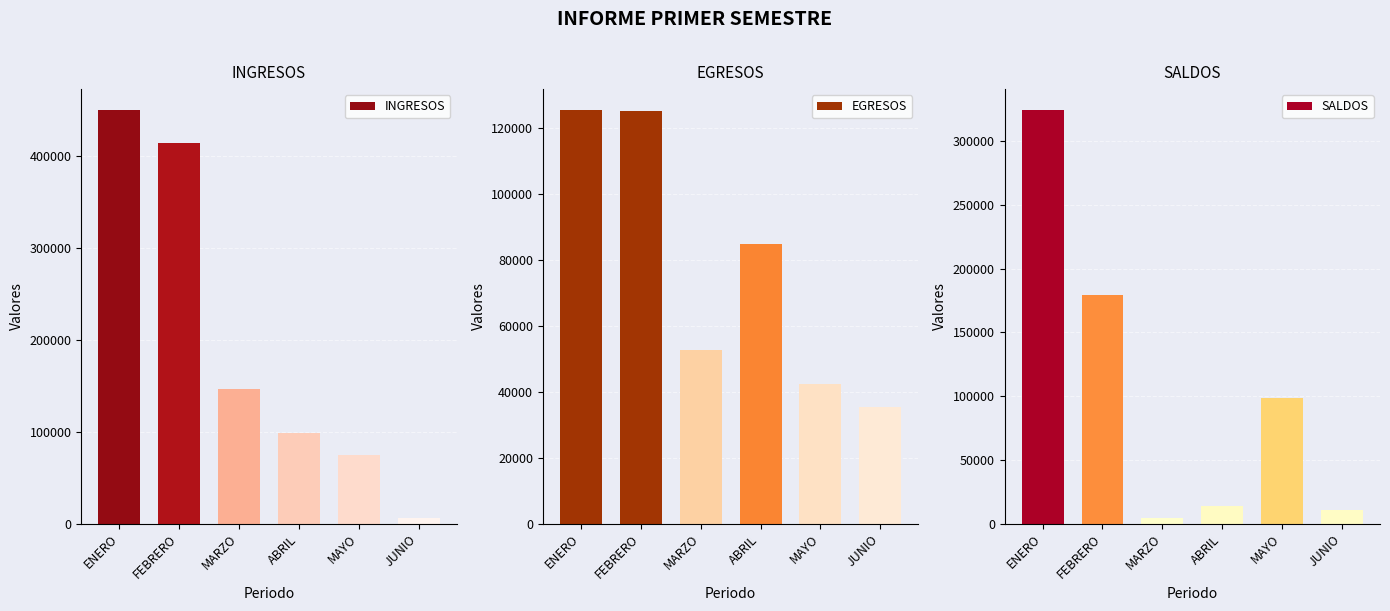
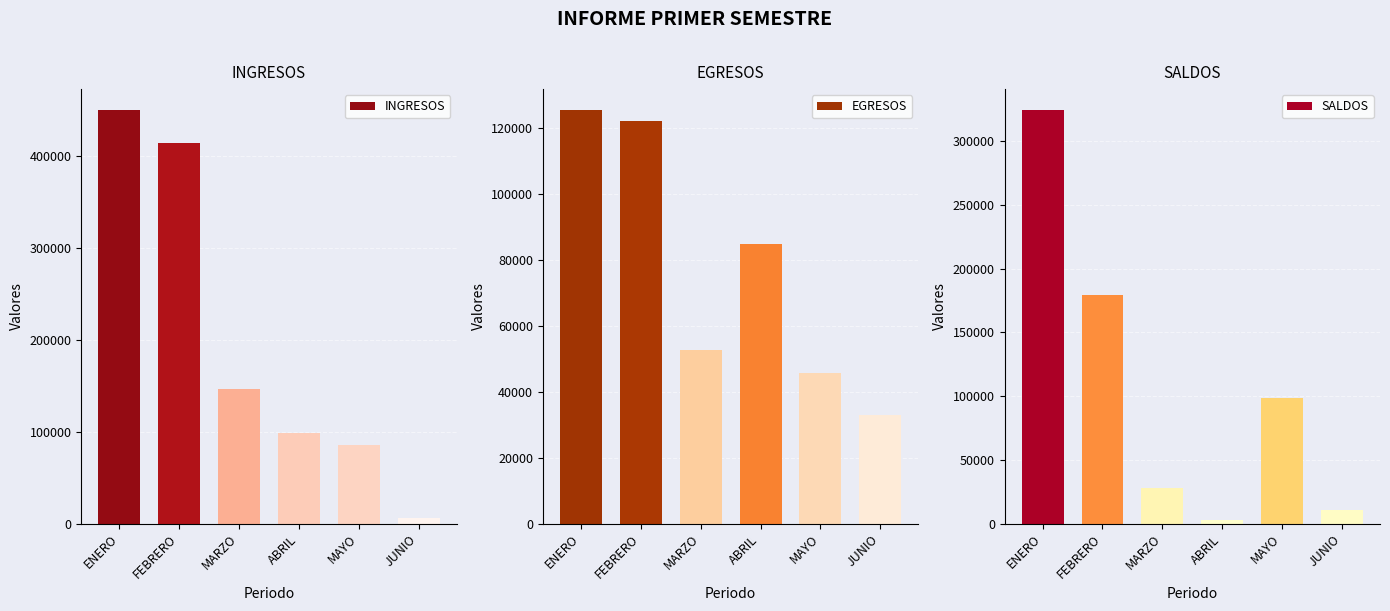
  {
    "INGRESOS": {
      "ENERO": 450000,
      "FEBRERO": 410000,
      "MARZO": 150000,
      "ABRIL": 100000,
-     "MAYO": 70000,
+     "MAYO": 90000,
      "JUNIO": 10000
    },
    "EGRESOS": {
      "ENERO": 126000,
-     "FEBRERO": 125000,
+     "FEBRERO": 122000,
      "MARZO": 53000,
      "ABRIL": 85000,
-     "MAYO": 42000,
-     "JUNIO": 35000
+     "MAYO": 46000,
+     "JUNIO": 33000
    },
    "SALDOS": {
      "ENERO": 325000,
      "FEBRERO": 180000,
-     "MARZO": 5000,
-     "ABRIL": 14000,
+     "MARZO": 28000,
+     "ABRIL": 3000,
      "MAYO": 99000,
      "JUNIO": 10000
    }
  }
